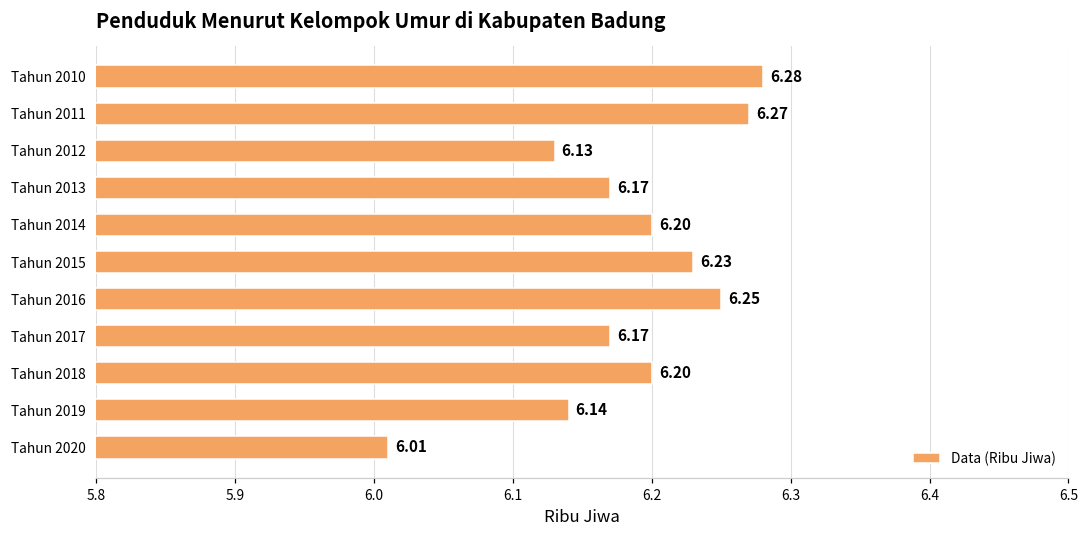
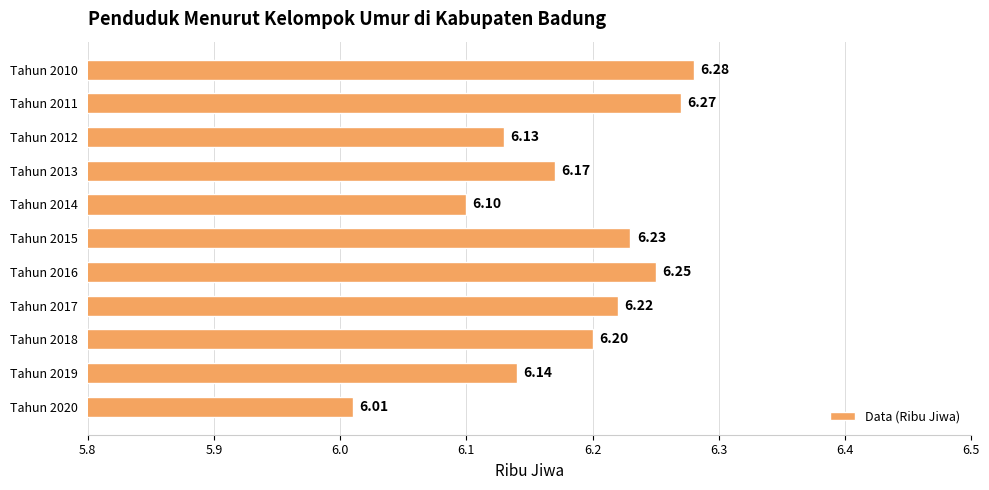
  {
    "Tahun 2010": 6.28,
    "Tahun 2011": 6.27,
    "Tahun 2012": 6.13,
    "Tahun 2013": 6.17,
-   "Tahun 2014": 6.20,
+   "Tahun 2014": 6.10,
    "Tahun 2015": 6.23,
    "Tahun 2016": 6.25,
-   "Tahun 2017": 6.17,
+   "Tahun 2017": 6.22,
    "Tahun 2018": 6.20,
    "Tahun 2019": 6.14,
    "Tahun 2020": 6.01
  }
